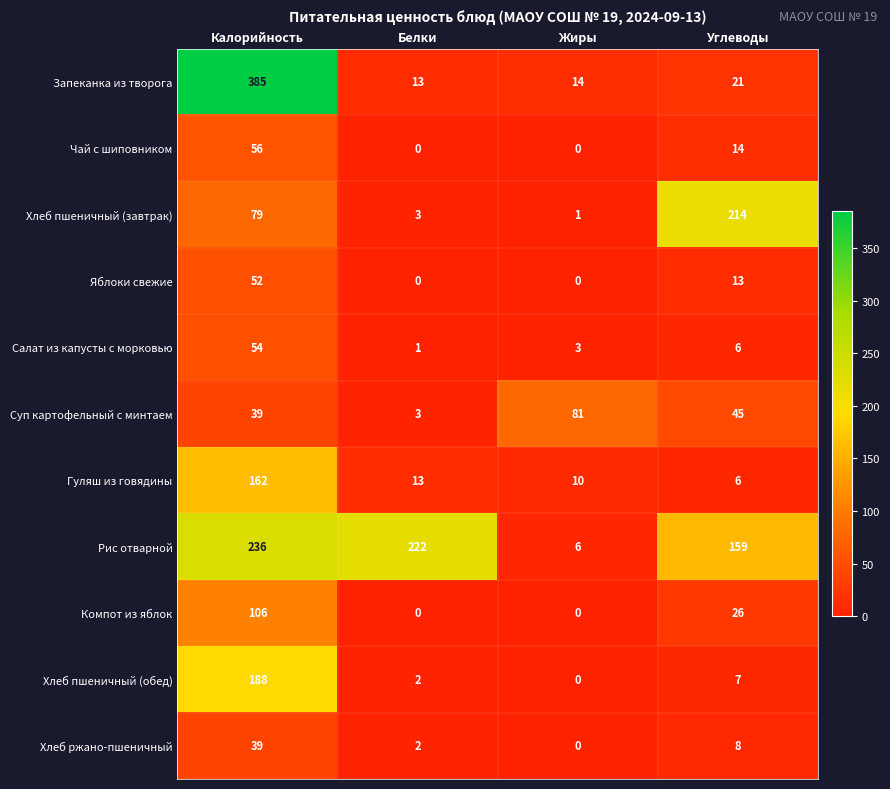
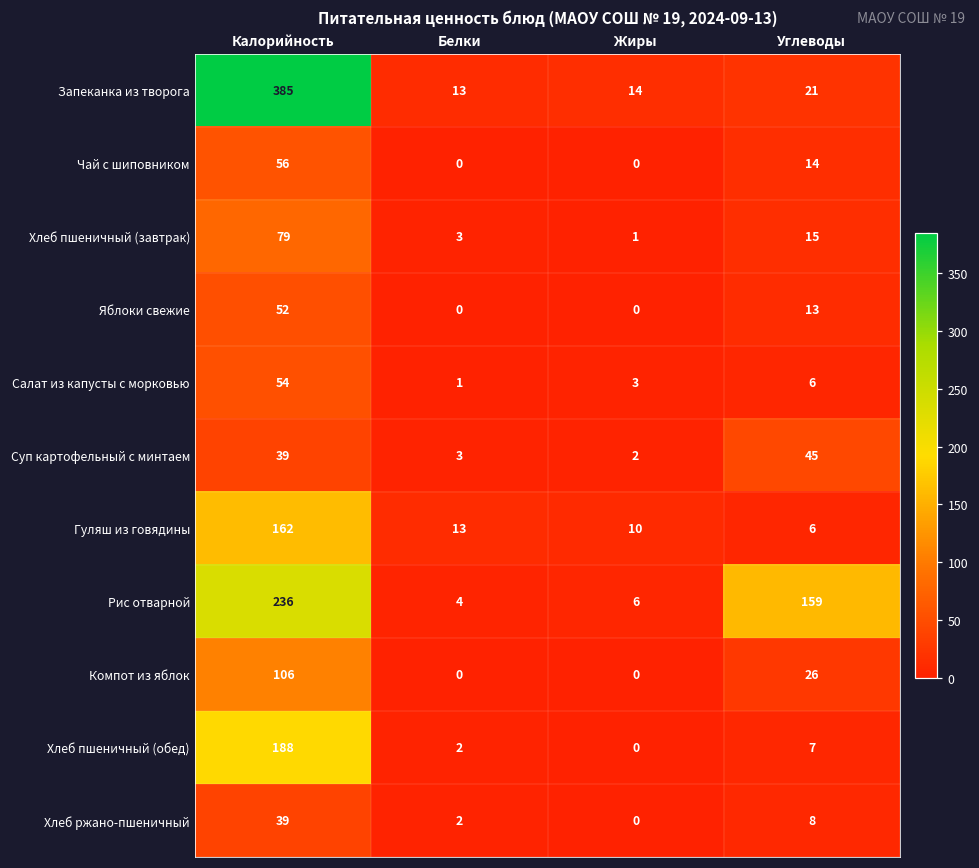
  {
    "Запеканка из творога": {
      "Калорийность": 385,
      "Белки": 13,
      "Жиры": 14,
      "Углеводы": 21
    },
    "Чай с шиповником": {
      "Калорийность": 56,
      "Белки": 0,
      "Жиры": 0,
      "Углеводы": 14
    },
    "Хлеб пшеничный (завтрак)": {
      "Калорийность": 79,
      "Белки": 3,
      "Жиры": 1,
-     "Углеводы": 214
+     "Углеводы": 15
    },
    "Яблоки свежие": {
      "Калорийность": 52,
      "Белки": 0,
      "Жиры": 0,
      "Углеводы": 13
    },
    "Салат из капусты с морковью": {
      "Калорийность": 54,
      "Белки": 1,
      "Жиры": 3,
      "Углеводы": 6
    },
    "Суп картофельный с минтаем": {
      "Калорийность": 39,
      "Белки": 3,
-     "Жиры": 81,
+     "Жиры": 2,
      "Углеводы": 45
    },
    "Гуляш из говядины": {
      "Калорийность": 162,
      "Белки": 13,
      "Жиры": 10,
      "Углеводы": 6
    },
    "Рис отварной": {
      "Калорийность": 236,
-     "Белки": 222,
+     "Белки": 4,
      "Жиры": 6,
      "Углеводы": 159
    },
    "Компот из яблок": {
      "Калорийность": 106,
      "Белки": 0,
      "Жиры": 0,
      "Углеводы": 26
    },
    "Хлеб пшеничный (обед)": {
      "Калорийность": 188,
      "Белки": 2,
      "Жиры": 0,
      "Углеводы": 7
    },
    "Хлеб ржано-пшеничный": {
      "Калорийность": 39,
      "Белки": 2,
      "Жиры": 0,
      "Углеводы": 8
    }
  }
